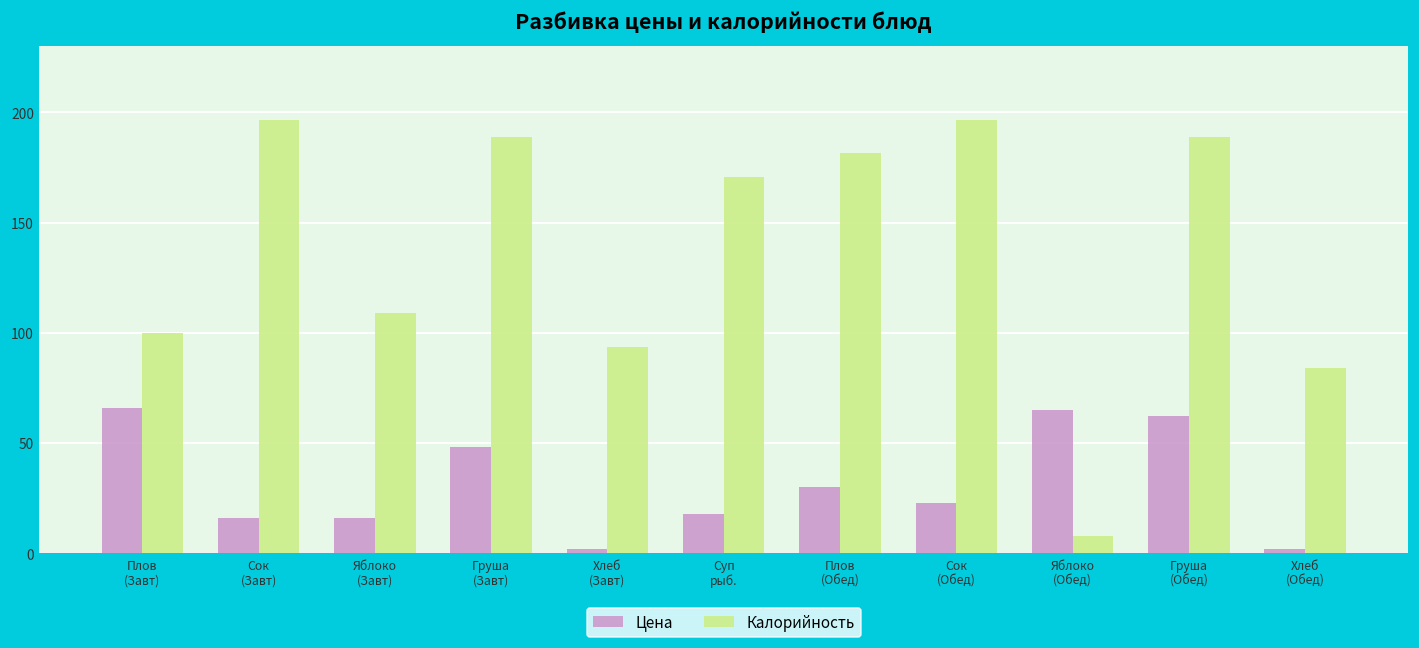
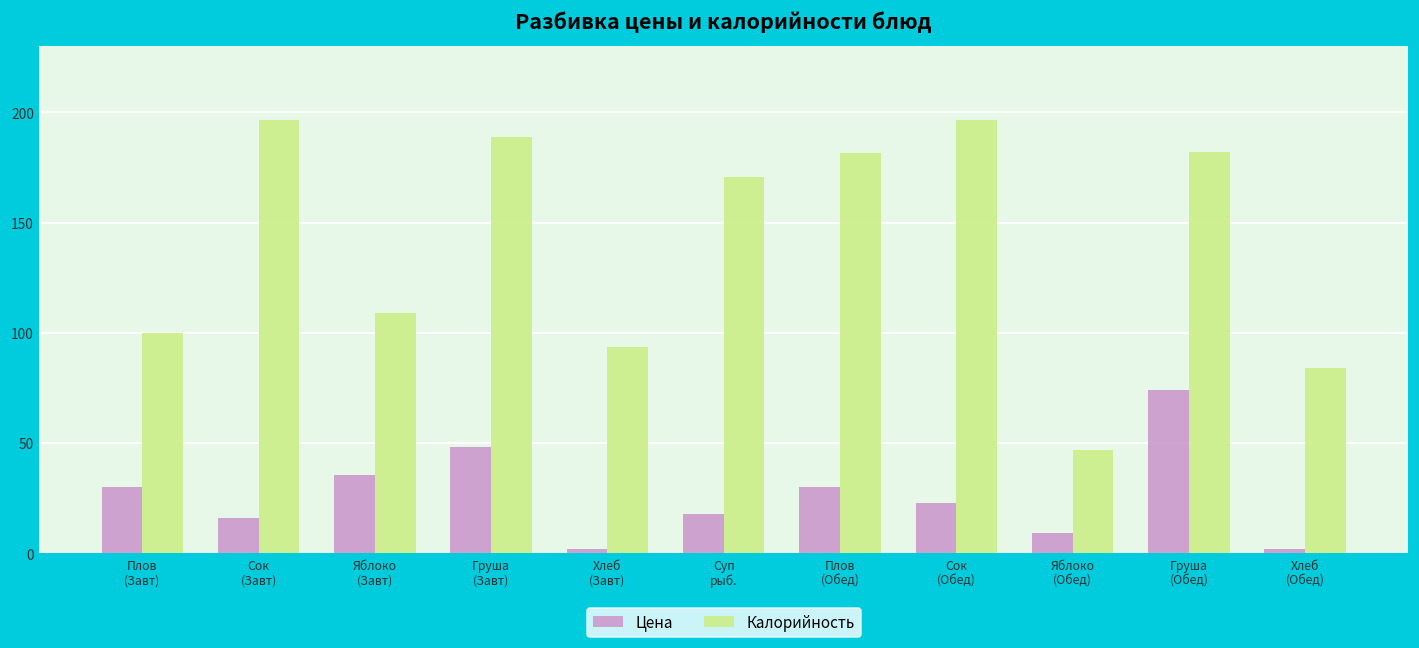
  {
    "Цена": {
-     "Плов (Завт)": 66,
+     "Плов (Завт)": 30,
      "Сок (Завт)": 16,
-     "Яблоко (Завт)": 16,
+     "Яблоко (Завт)": 36,
      "Груша (Завт)": 48,
      "Хлеб (Завт)": 2,
      "Суп рыб.": 18,
      "Плов (Обед)": 30,
      "Сок (Обед)": 23,
-     "Яблоко (Обед)": 65,
-     "Груша (Обед)": 63,
+     "Яблоко (Обед)": 9,
+     "Груша (Обед)": 74,
      "Хлеб (Обед)": 2
    },
    "Калорийность": {
      "Плов (Завт)": 100,
      "Сок (Завт)": 196,
      "Яблоко (Завт)": 109,
      "Груша (Завт)": 189,
      "Хлеб (Завт)": 94,
      "Суп рыб.": 171,
      "Плов (Обед)": 182,
      "Сок (Обед)": 196,
-     "Яблоко (Обед)": 8,
-     "Груша (Обед)": 189,
+     "Яблоко (Обед)": 47,
+     "Груша (Обед)": 182,
      "Хлеб (Обед)": 84
    }
  }
